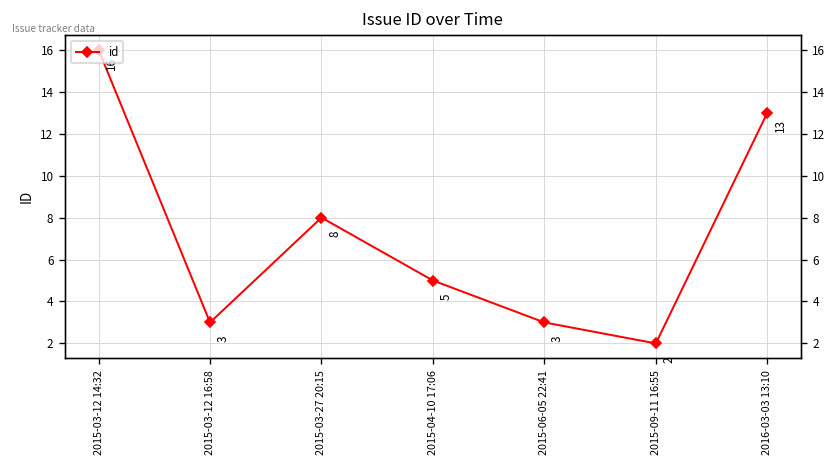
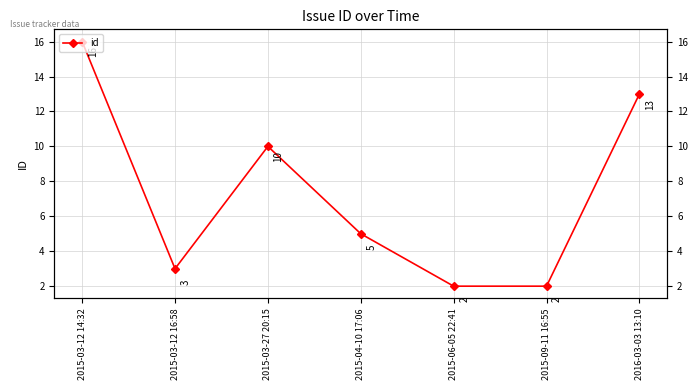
  {
    "2015-03-12 16:58": 3,
-   "2015-03-27 20:15": 8,
+   "2015-03-27 20:15": 10,
    "2015-04-10 17:06": 5,
-   "2015-06-05 22:41": 3,
+   "2015-06-05 22:41": 2,
    "2015-09-11 16:55": 2,
    "2016-03-03 13:10": 13
  }
